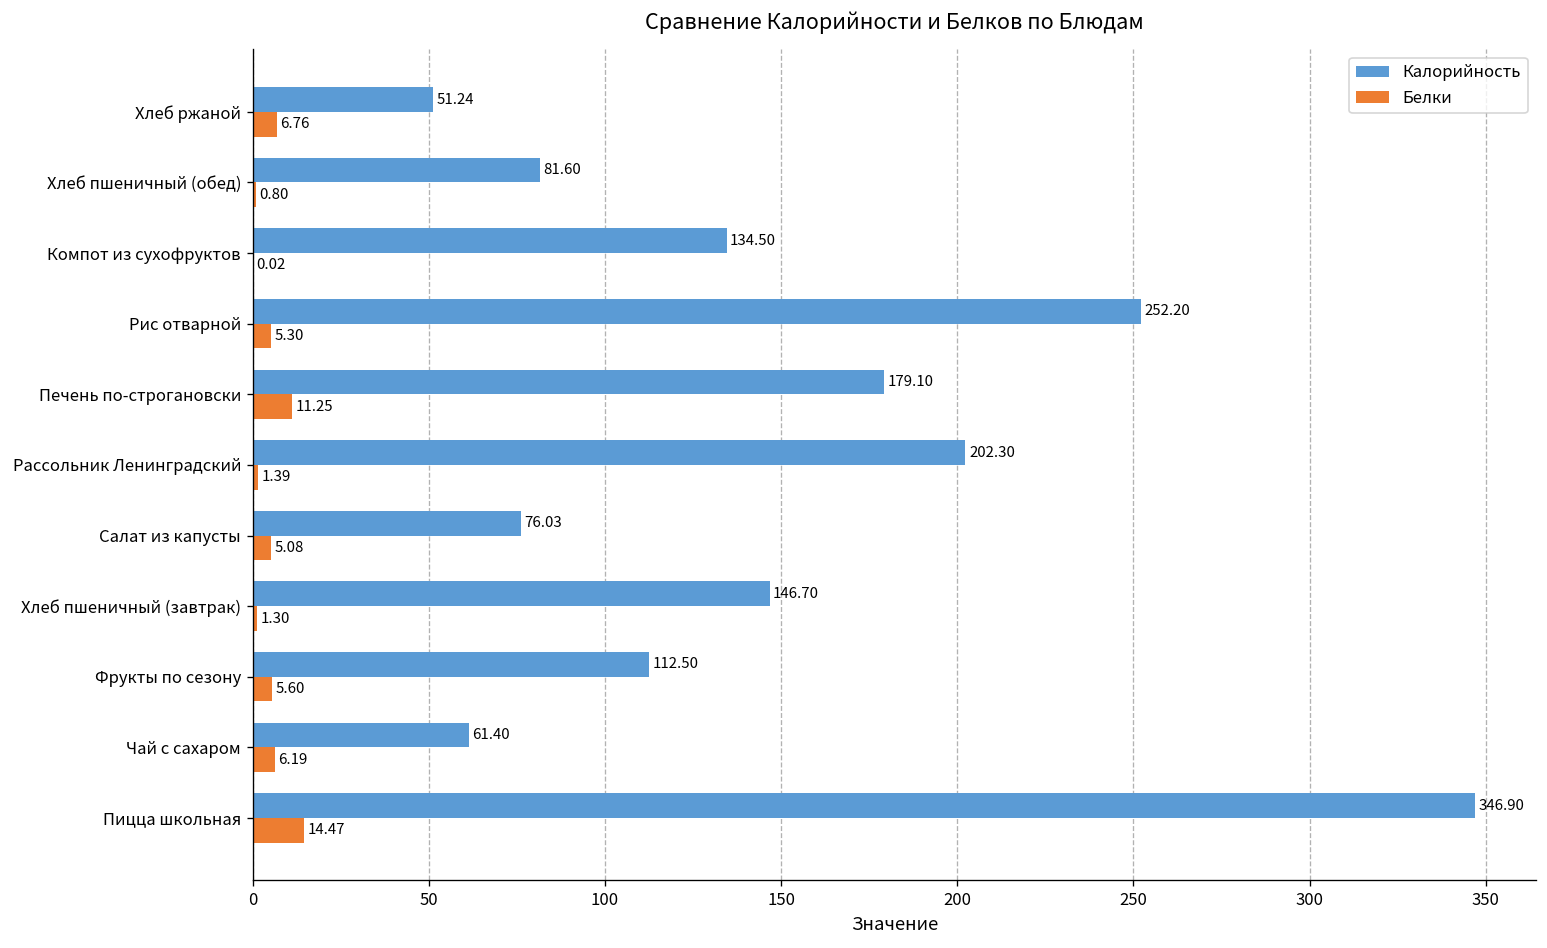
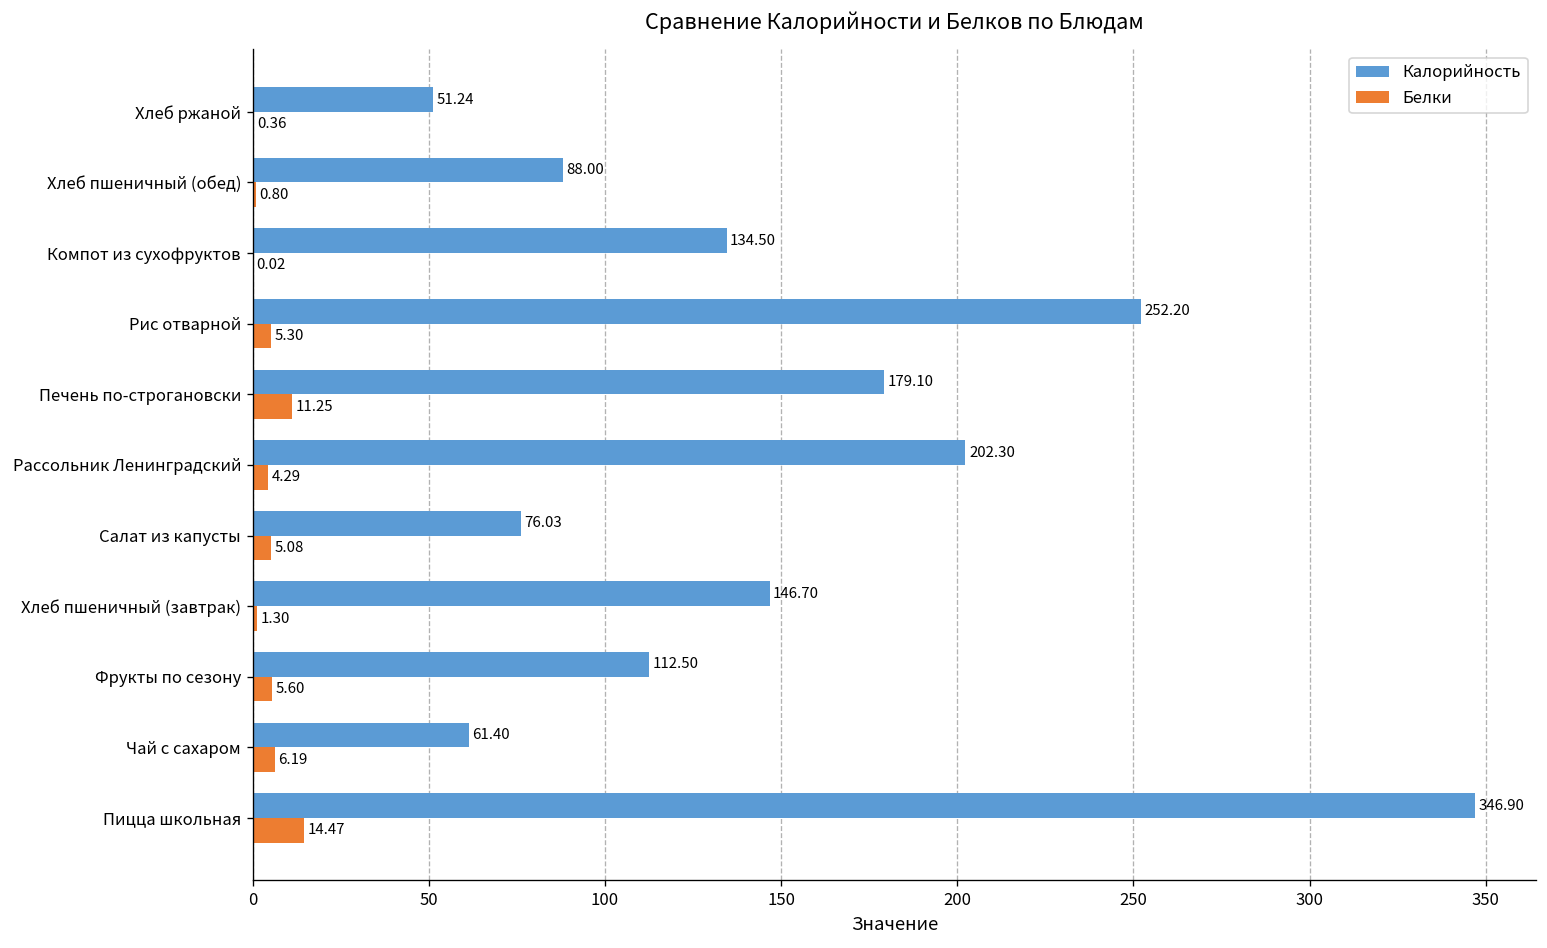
  {
    "Калорийность": {
      "Хлеб ржаной": 51.24,
-     "Хлеб пшеничный (обед)": 81.60,
+     "Хлеб пшеничный (обед)": 88.00,
      "Компот из сухофруктов": 134.50,
      "Рис отварной": 252.20,
      "Печень по-строгановски": 179.10,
      "Рассольник Ленинградский": 202.30,
      "Салат из капусты": 76.03,
      "Хлеб пшеничный (завтрак)": 146.70,
      "Фрукты по сезону": 112.50,
      "Чай с сахаром": 61.40,
      "Пицца школьная": 346.90
    },
    "Белки": {
-     "Хлеб ржаной": 6.76,
+     "Хлеб ржаной": 0.36,
      "Хлеб пшеничный (обед)": 0.80,
      "Компот из сухофруктов": 0.02,
      "Рис отварной": 5.30,
      "Печень по-строгановски": 11.25,
-     "Рассольник Ленинградский": 1.39,
+     "Рассольник Ленинградский": 4.29,
      "Салат из капусты": 5.08,
      "Хлеб пшеничный (завтрак)": 1.30,
      "Фрукты по сезону": 5.60,
      "Чай с сахаром": 6.19,
      "Пицца школьная": 14.47
    }
  }
